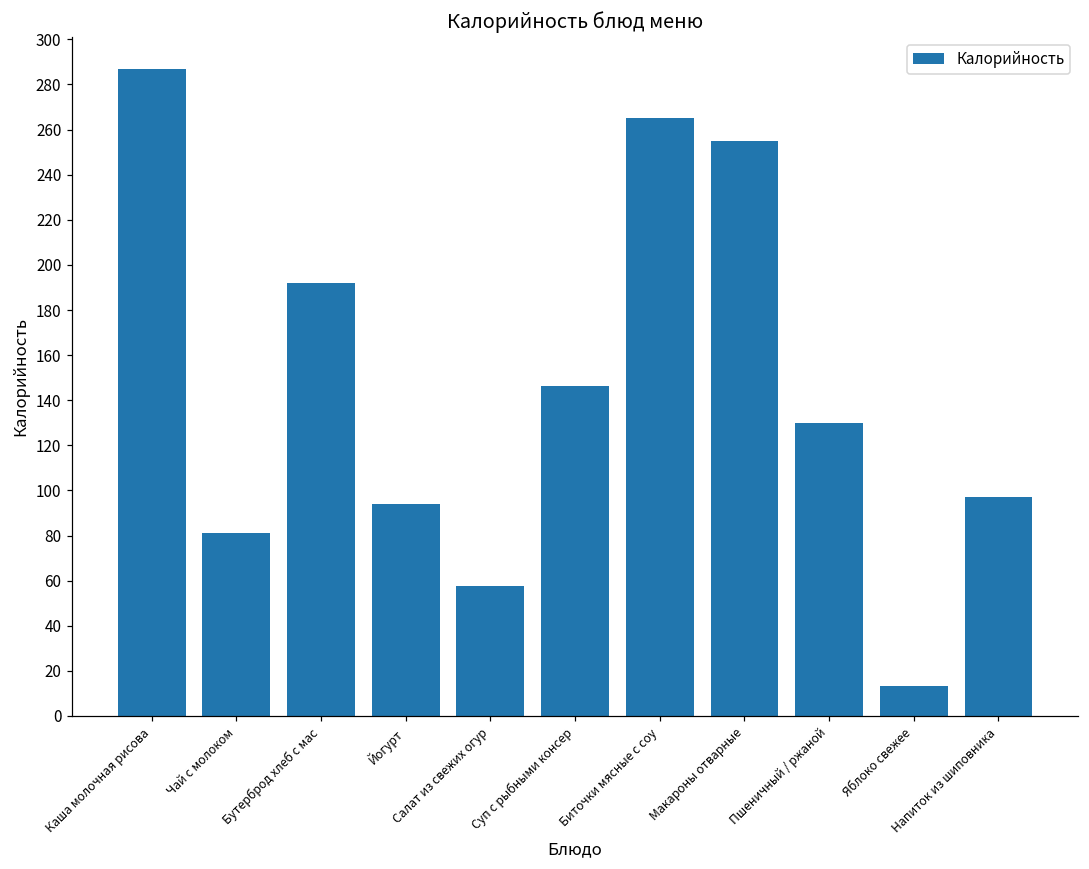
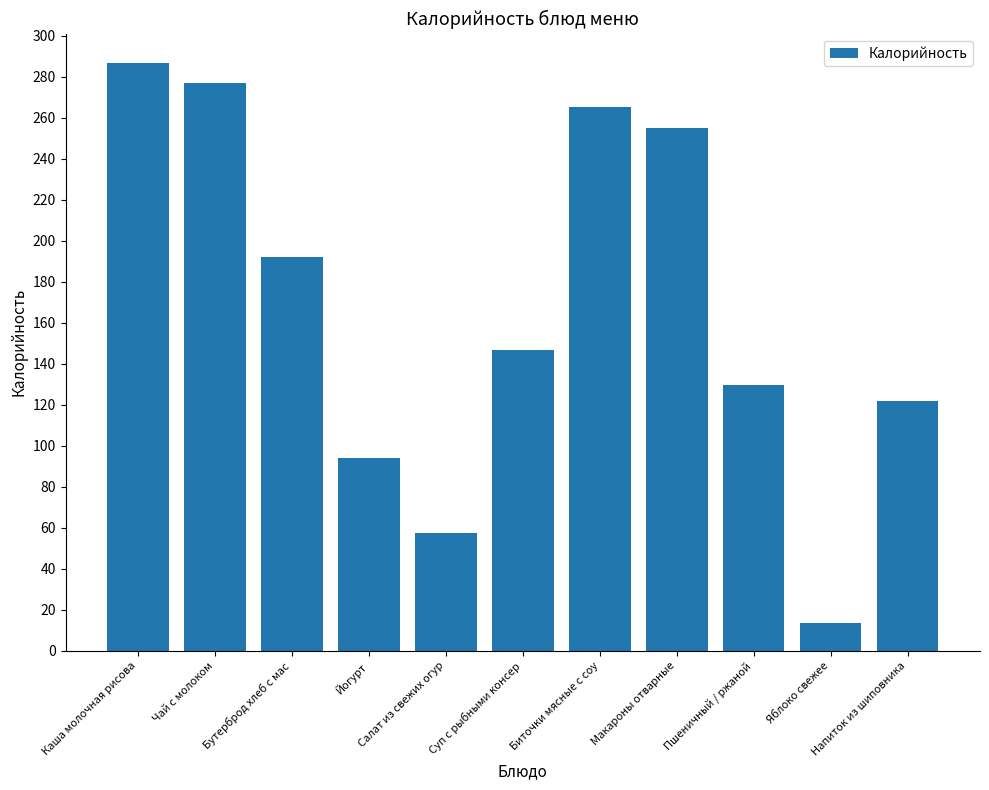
  {
    "Каша молочная рисова": 287,
-   "Чай с молоком": 81,
+   "Чай с молоком": 277,
    "Бутерброд хлеб с мас": 192,
    "Йогурт": 94,
    "Салат из свежих огур": 58,
    "Суп с рыбными консер": 147,
    "Биточки мясные с соу": 265,
    "Макароны отварные": 255,
    "Пшеничный / ржаной": 130,
    "Яблоко свежее": 13,
-   "Напиток из шиповника": 97
+   "Напиток из шиповника": 122
  }
